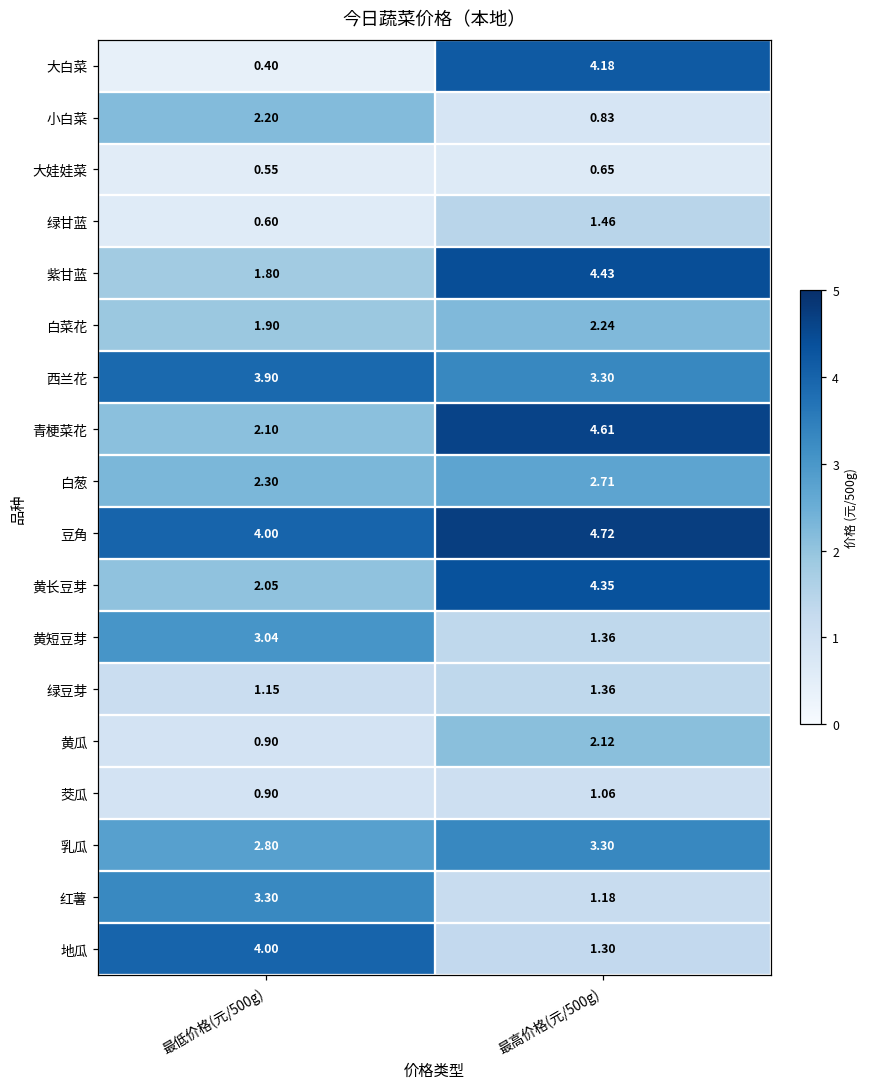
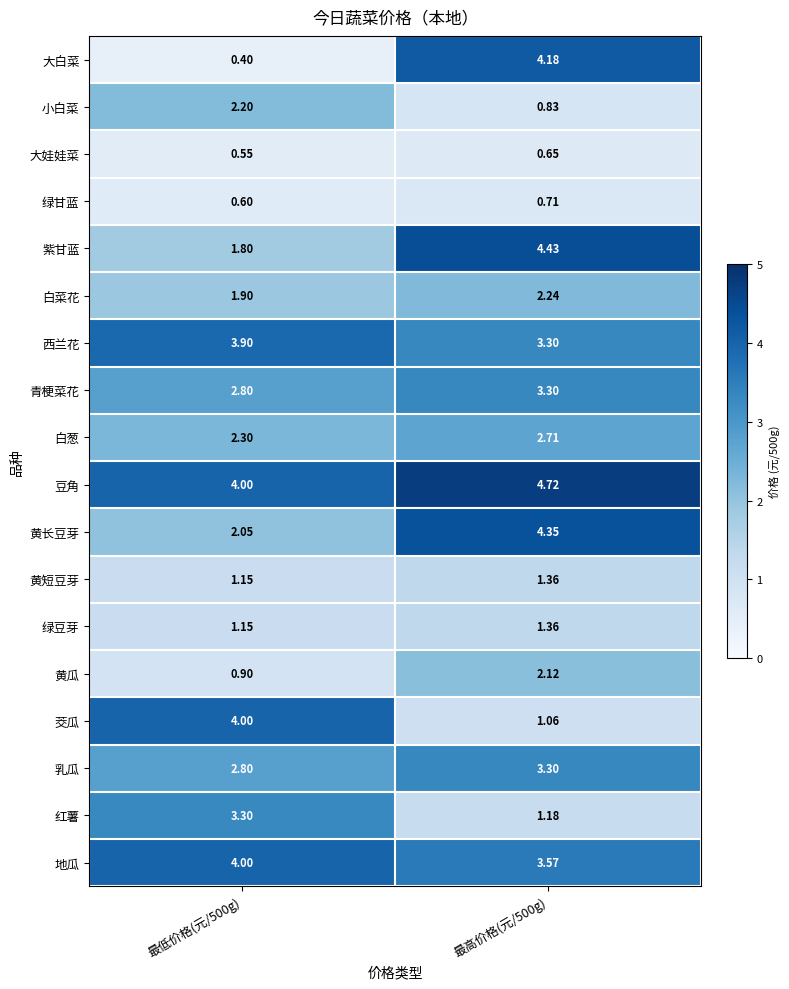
  {
    "大白菜": {
      "最低价格(元/500g)": 0.40,
      "最高价格(元/500g)": 4.18
    },
    "小白菜": {
      "最低价格(元/500g)": 2.20,
      "最高价格(元/500g)": 0.83
    },
    "大娃娃菜": {
      "最低价格(元/500g)": 0.55,
      "最高价格(元/500g)": 0.65
    },
    "绿甘蓝": {
      "最低价格(元/500g)": 0.60,
-     "最高价格(元/500g)": 1.46
+     "最高价格(元/500g)": 0.71
    },
    "紫甘蓝": {
      "最低价格(元/500g)": 1.80,
      "最高价格(元/500g)": 4.43
    },
    "白菜花": {
      "最低价格(元/500g)": 1.90,
      "最高价格(元/500g)": 2.24
    },
    "西兰花": {
      "最低价格(元/500g)": 3.90,
      "最高价格(元/500g)": 3.30
    },
    "青梗菜花": {
-     "最低价格(元/500g)": 2.10,
-     "最高价格(元/500g)": 4.61
+     "最低价格(元/500g)": 2.80,
+     "最高价格(元/500g)": 3.30
    },
    "白葱": {
      "最低价格(元/500g)": 2.30,
      "最高价格(元/500g)": 2.71
    },
    "豆角": {
      "最低价格(元/500g)": 4.00,
      "最高价格(元/500g)": 4.72
    },
    "黄长豆芽": {
      "最低价格(元/500g)": 2.05,
      "最高价格(元/500g)": 4.35
    },
    "黄短豆芽": {
-     "最低价格(元/500g)": 3.04,
+     "最低价格(元/500g)": 1.15,
      "最高价格(元/500g)": 1.36
    },
    "绿豆芽": {
      "最低价格(元/500g)": 1.15,
      "最高价格(元/500g)": 1.36
    },
    "黄瓜": {
      "最低价格(元/500g)": 0.90,
      "最高价格(元/500g)": 2.12
    },
    "茭瓜": {
-     "最低价格(元/500g)": 0.90,
+     "最低价格(元/500g)": 4.00,
      "最高价格(元/500g)": 1.06
    },
    "乳瓜": {
      "最低价格(元/500g)": 2.80,
      "最高价格(元/500g)": 3.30
    },
    "红薯": {
      "最低价格(元/500g)": 3.30,
      "最高价格(元/500g)": 1.18
    },
    "地瓜": {
      "最低价格(元/500g)": 4.00,
-     "最高价格(元/500g)": 1.30
+     "最高价格(元/500g)": 3.57
    }
  }
